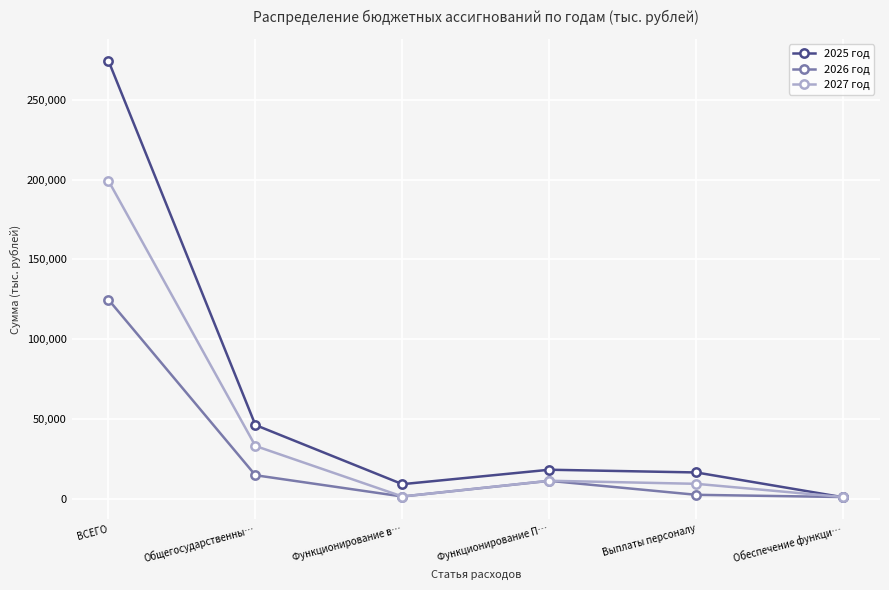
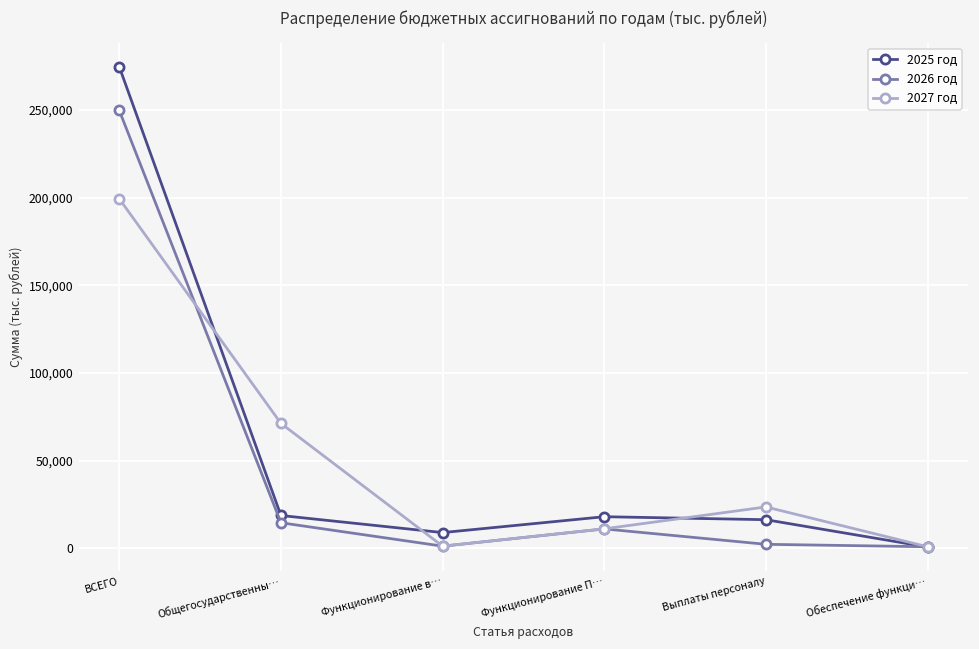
  {
    "2025 год": {
      "ВСЕГО": "275,000",
-     "Общегосударственны…": "46,000",
+     "Общегосударственны…": "19,000",
      "Функционирование в…": "9,000",
      "Функционирование П…": "18,000",
      "Выплаты персоналу": "16,000"
    },
    "2026 год": {
-     "ВСЕГО": "125,000",
+     "ВСЕГО": "250,000",
      "Общегосударственны…": "15,000",
      "Выплаты персоналу": "2,000"
    },
    "2027 год": {
      "ВСЕГО": "199,000",
-     "Общегосударственны…": "33,000",
-     "Выплаты персоналу": "9,000"
+     "Общегосударственны…": "71,000",
+     "Выплаты персоналу": "24,000"
    }
  }
